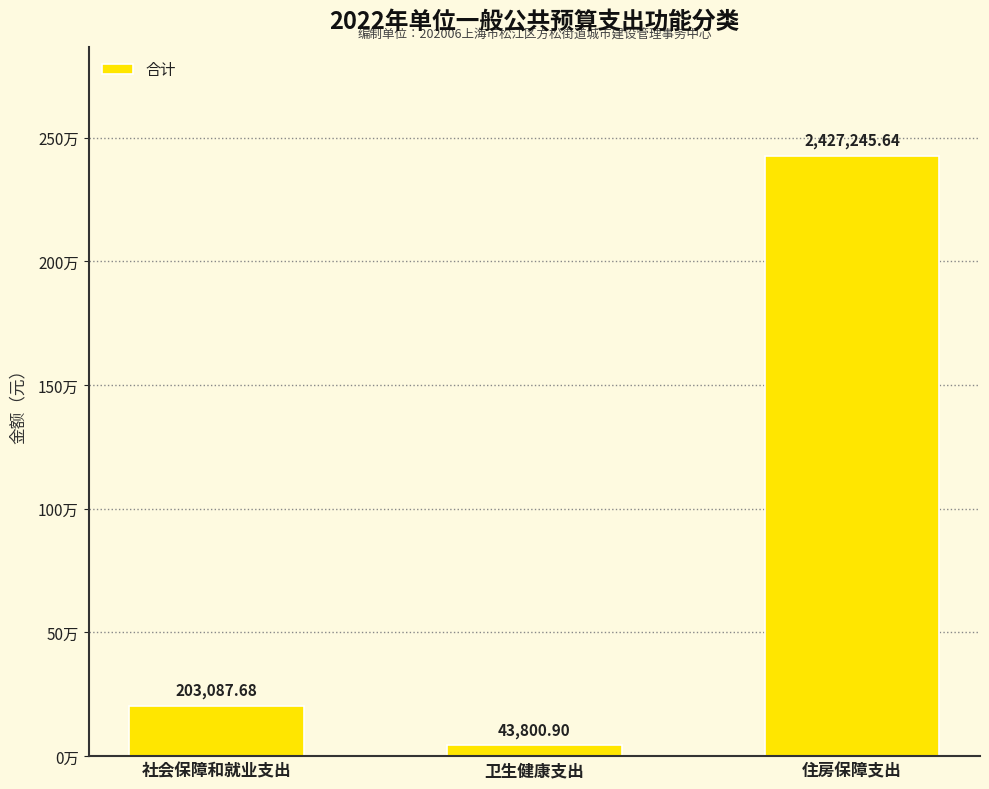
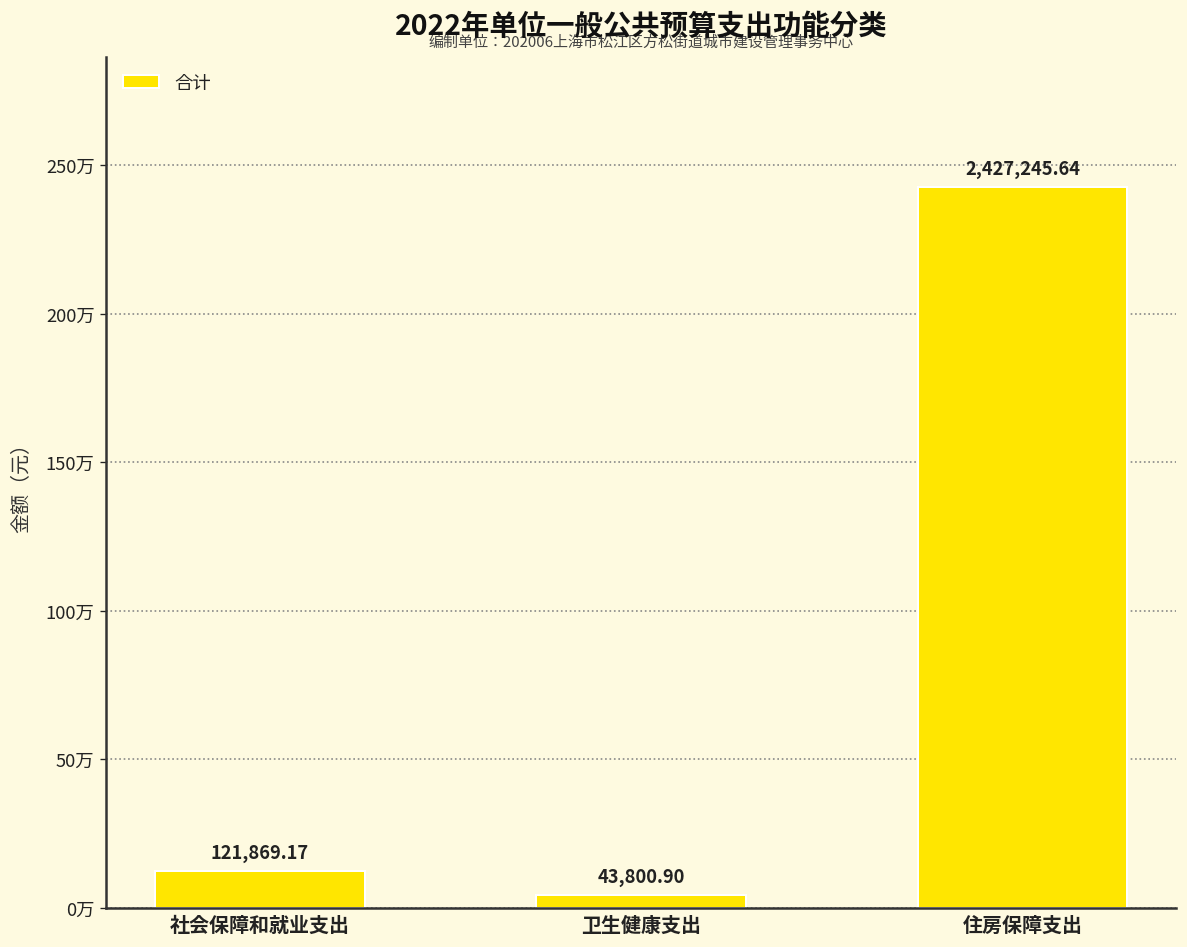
  {
-   "社会保障和就业支出": "203,087.68",
+   "社会保障和就业支出": "121,869.17",
    "卫生健康支出": "43,800.90",
    "住房保障支出": "2,427,245.64"
  }
